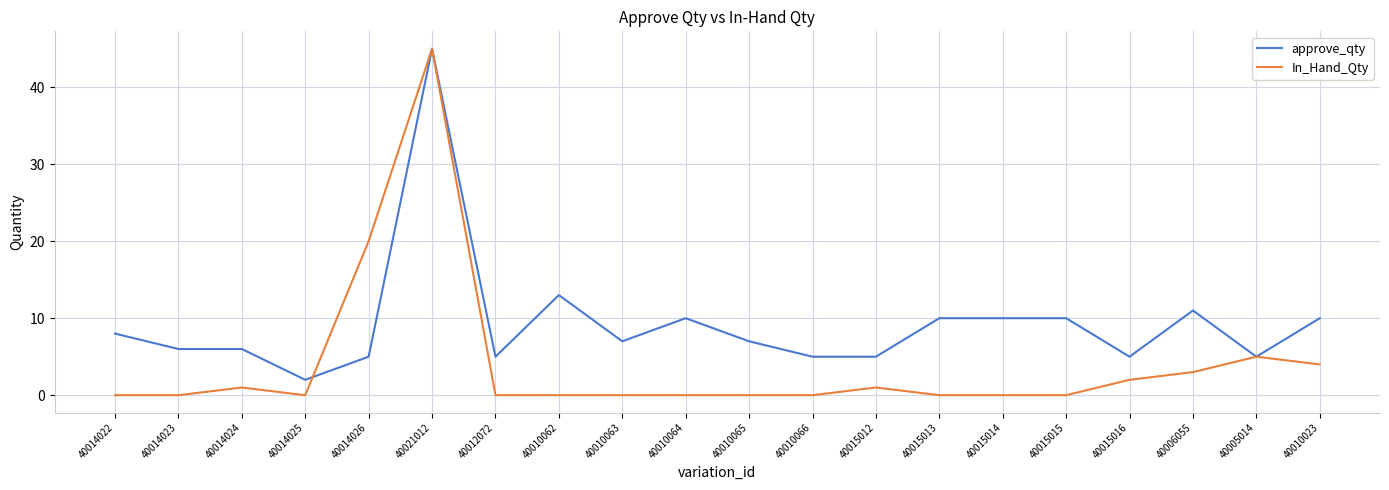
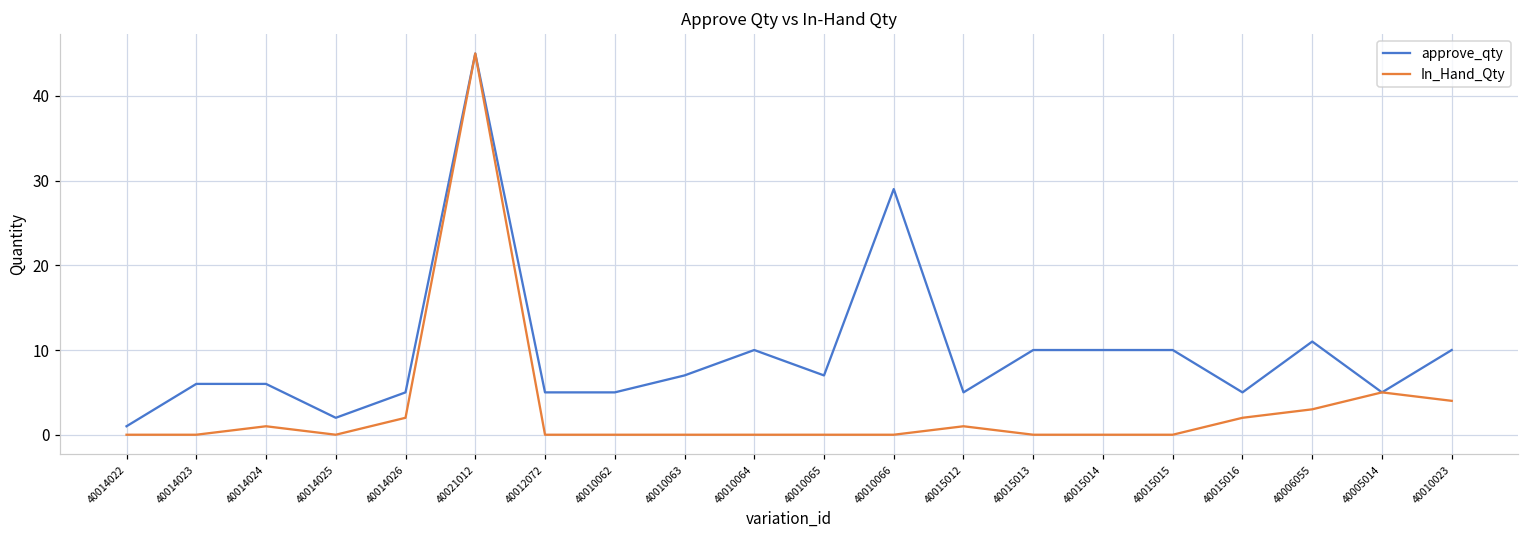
  {
    "approve_qty": {
-     "40014022": 8,
+     "40014022": 1,
      "40014023": 6,
      "40014024": 6,
      "40014025": 2,
      "40014026": 5,
      "40012072": 5,
-     "40010062": 13,
+     "40010062": 5,
      "40010063": 7,
      "40010064": 10,
      "40010065": 7,
-     "40010066": 5,
+     "40010066": 29,
      "40015012": 5,
      "40015013": 10,
      "40015014": 10,
      "40015015": 10,
      "40015016": 5,
      "40006055": 11,
      "40010023": 10
    },
    "In_Hand_Qty": {
      "40014022": 0,
      "40014023": 0,
      "40014024": 1,
      "40014025": 0,
-     "40014026": 20,
+     "40014026": 2,
      "40012072": 0,
      "40010062": 0,
      "40010063": 0,
      "40010064": 0,
      "40010065": 0,
      "40010066": 0,
      "40015012": 1,
      "40015013": 0,
      "40015014": 0,
      "40015015": 0,
      "40015016": 2,
      "40006055": 3,
      "40010023": 4
    }
  }
